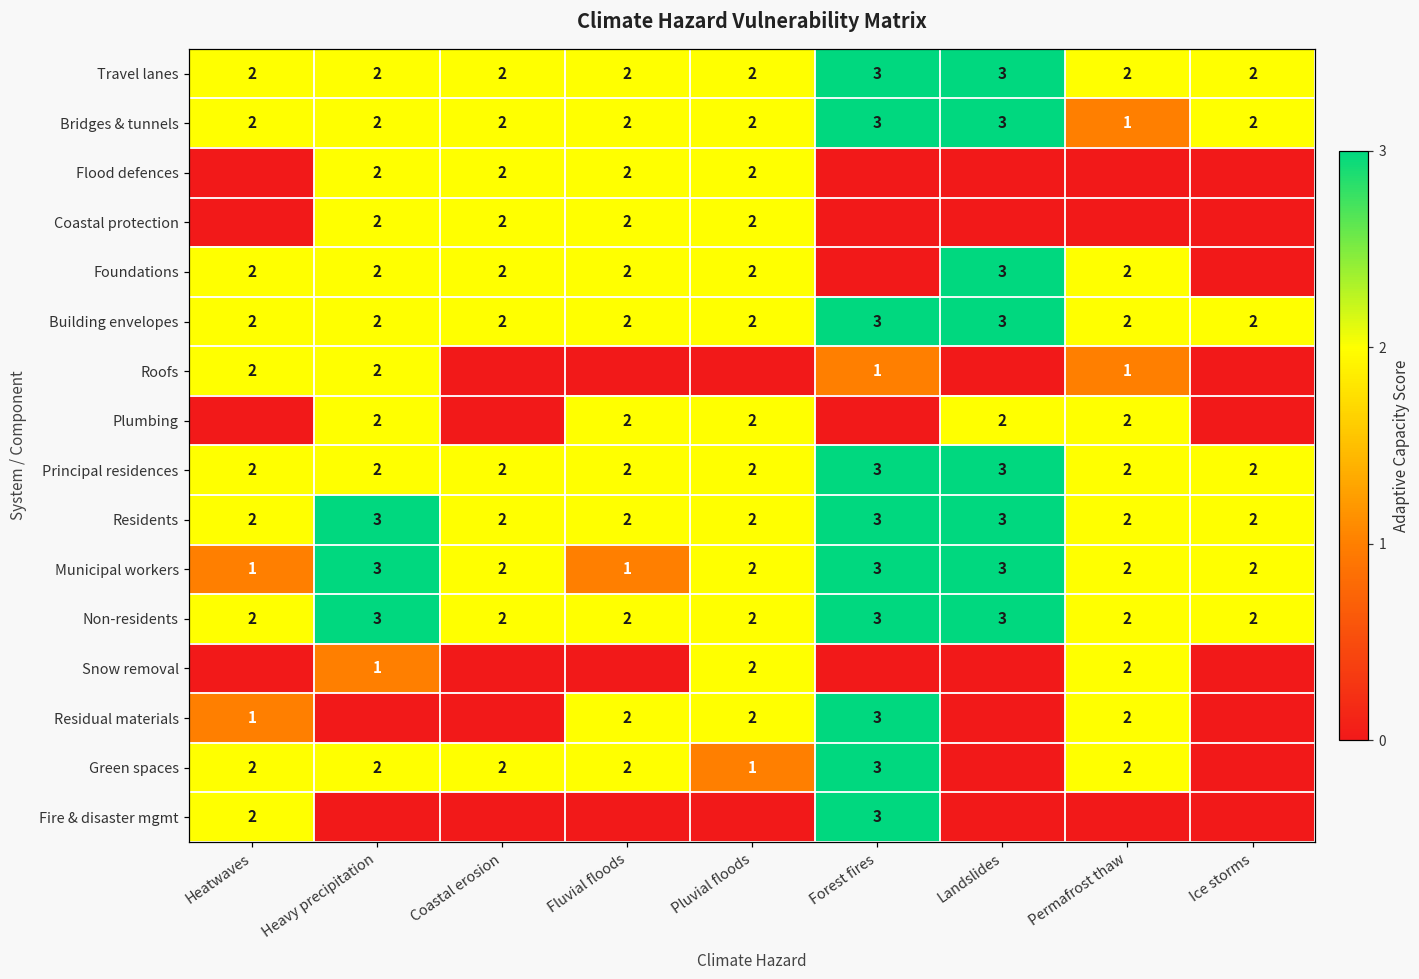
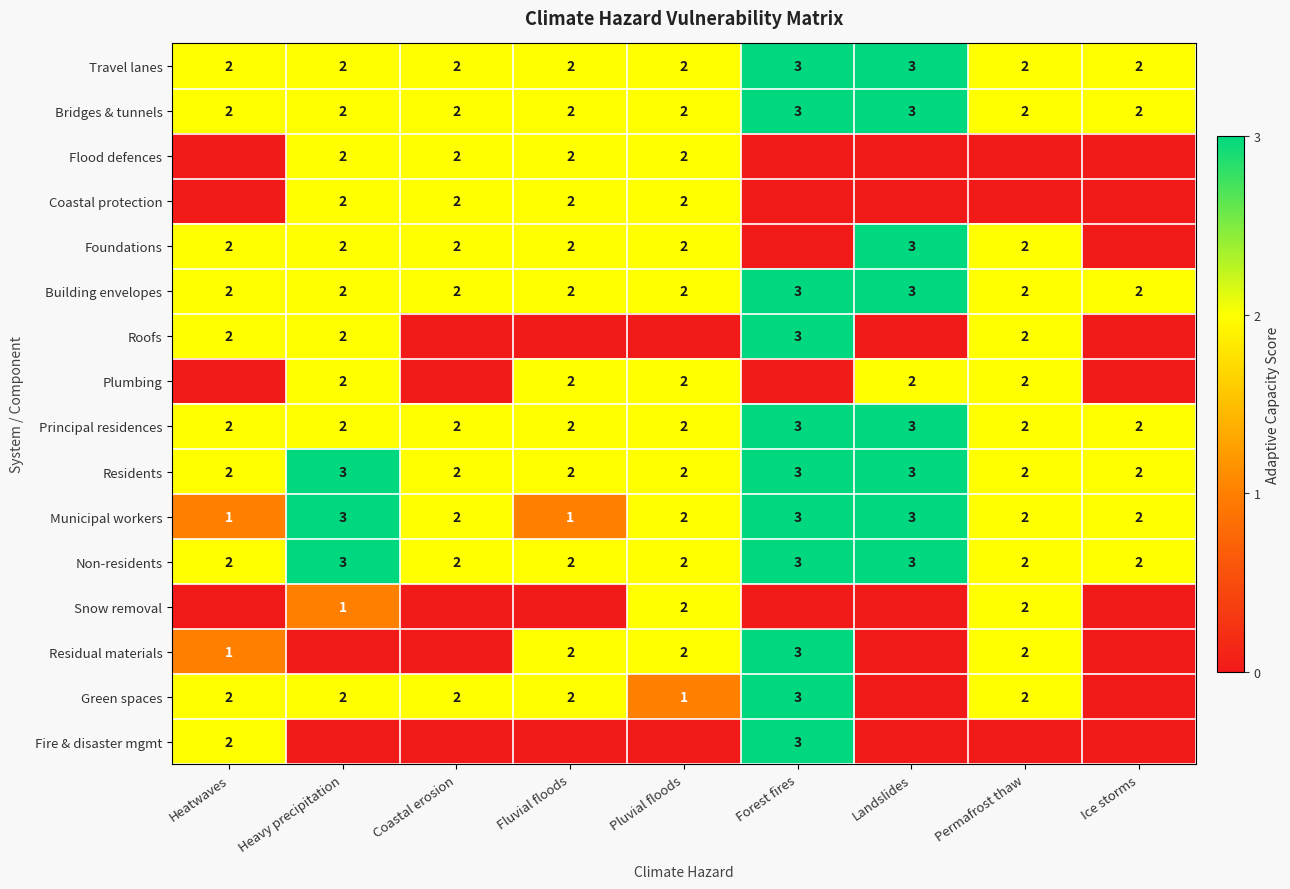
  {
    "Travel lanes": {
      "Heatwaves": 2,
      "Heavy precipitation": 2,
      "Coastal erosion": 2,
      "Fluvial floods": 2,
      "Pluvial floods": 2,
      "Forest fires": 3,
      "Landslides": 3,
      "Permafrost thaw": 2,
      "Ice storms": 2
    },
    "Bridges & tunnels": {
      "Heatwaves": 2,
      "Heavy precipitation": 2,
      "Coastal erosion": 2,
      "Fluvial floods": 2,
      "Pluvial floods": 2,
      "Forest fires": 3,
      "Landslides": 3,
-     "Permafrost thaw": 1,
+     "Permafrost thaw": 2,
      "Ice storms": 2
    },
    "Flood defences": {
      "Heavy precipitation": 2,
      "Coastal erosion": 2,
      "Fluvial floods": 2,
      "Pluvial floods": 2
    },
    "Coastal protection": {
      "Heavy precipitation": 2,
      "Coastal erosion": 2,
      "Fluvial floods": 2,
      "Pluvial floods": 2
    },
    "Foundations": {
      "Heatwaves": 2,
      "Heavy precipitation": 2,
      "Coastal erosion": 2,
      "Fluvial floods": 2,
      "Pluvial floods": 2,
      "Landslides": 3,
      "Permafrost thaw": 2
    },
    "Building envelopes": {
      "Heatwaves": 2,
      "Heavy precipitation": 2,
      "Coastal erosion": 2,
      "Fluvial floods": 2,
      "Pluvial floods": 2,
      "Forest fires": 3,
      "Landslides": 3,
      "Permafrost thaw": 2,
      "Ice storms": 2
    },
    "Roofs": {
      "Heatwaves": 2,
      "Heavy precipitation": 2,
-     "Forest fires": 1,
-     "Permafrost thaw": 1
+     "Forest fires": 3,
+     "Permafrost thaw": 2
    },
    "Plumbing": {
      "Heavy precipitation": 2,
      "Fluvial floods": 2,
      "Pluvial floods": 2,
      "Landslides": 2,
      "Permafrost thaw": 2
    },
    "Principal residences": {
      "Heatwaves": 2,
      "Heavy precipitation": 2,
      "Coastal erosion": 2,
      "Fluvial floods": 2,
      "Pluvial floods": 2,
      "Forest fires": 3,
      "Landslides": 3,
      "Permafrost thaw": 2,
      "Ice storms": 2
    },
    "Residents": {
      "Heatwaves": 2,
      "Heavy precipitation": 3,
      "Coastal erosion": 2,
      "Fluvial floods": 2,
      "Pluvial floods": 2,
      "Forest fires": 3,
      "Landslides": 3,
      "Permafrost thaw": 2,
      "Ice storms": 2
    },
    "Municipal workers": {
      "Heatwaves": 1,
      "Heavy precipitation": 3,
      "Coastal erosion": 2,
      "Fluvial floods": 1,
      "Pluvial floods": 2,
      "Forest fires": 3,
      "Landslides": 3,
      "Permafrost thaw": 2,
      "Ice storms": 2
    },
    "Non-residents": {
      "Heatwaves": 2,
      "Heavy precipitation": 3,
      "Coastal erosion": 2,
      "Fluvial floods": 2,
      "Pluvial floods": 2,
      "Forest fires": 3,
      "Landslides": 3,
      "Permafrost thaw": 2,
      "Ice storms": 2
    },
    "Snow removal": {
      "Heavy precipitation": 1,
      "Pluvial floods": 2,
      "Permafrost thaw": 2
    },
    "Residual materials": {
      "Heatwaves": 1,
      "Fluvial floods": 2,
      "Pluvial floods": 2,
      "Forest fires": 3,
      "Permafrost thaw": 2
    },
    "Green spaces": {
      "Heatwaves": 2,
      "Heavy precipitation": 2,
      "Coastal erosion": 2,
      "Fluvial floods": 2,
      "Pluvial floods": 1,
      "Forest fires": 3,
      "Permafrost thaw": 2
    },
    "Fire & disaster mgmt": {
      "Heatwaves": 2,
      "Forest fires": 3
    }
  }
